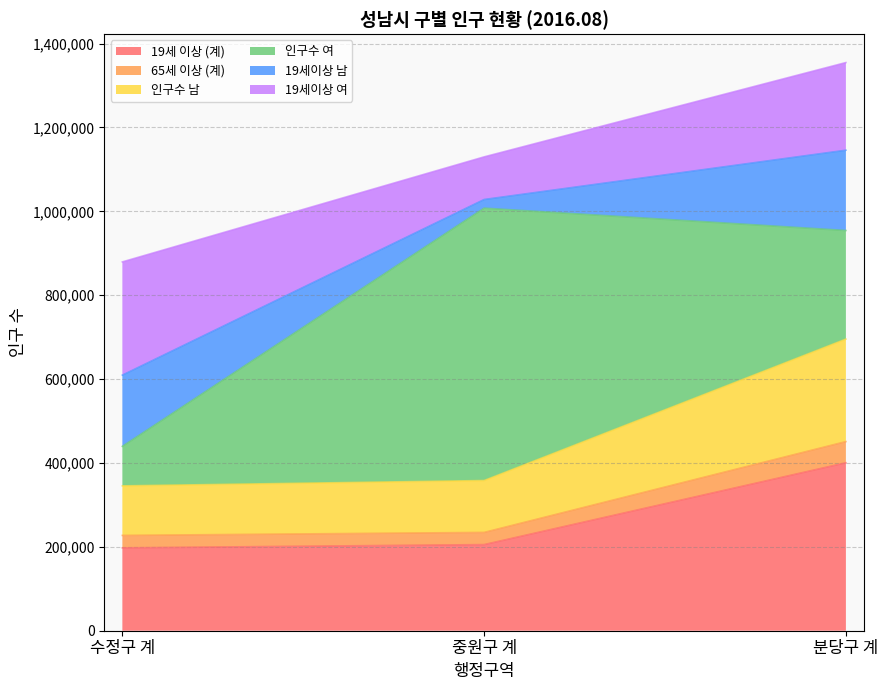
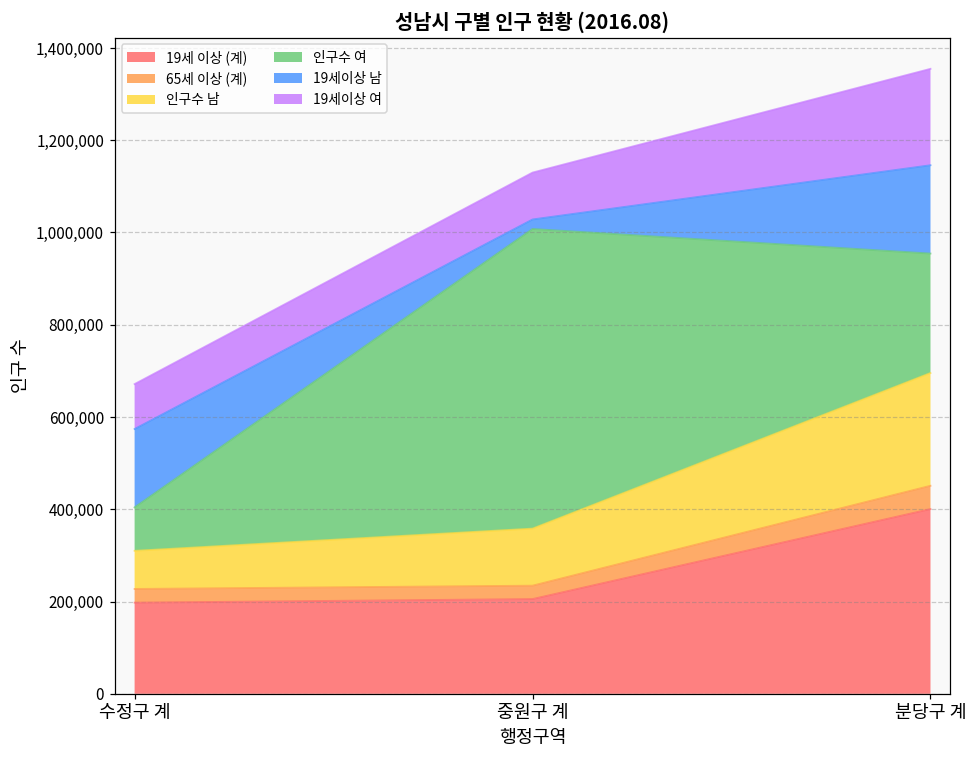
  {
    "인구수 남": {
-     "수정구 계": "120,000",
+     "수정구 계": "80,000",
      "중원구 계": "120,000",
      "분당구 계": "240,000"
    },
    "인구수 여": {
      "수정구 계": "90,000",
      "중원구 계": "650,000",
      "분당구 계": "260,000"
    },
    "19세이상 남": {
      "수정구 계": "170,000",
      "중원구 계": "20,000",
      "분당구 계": "190,000"
    },
    "19세이상 여": {
-     "수정구 계": "270,000",
+     "수정구 계": "100,000",
      "중원구 계": "100,000",
      "분당구 계": "210,000"
    }
  }
